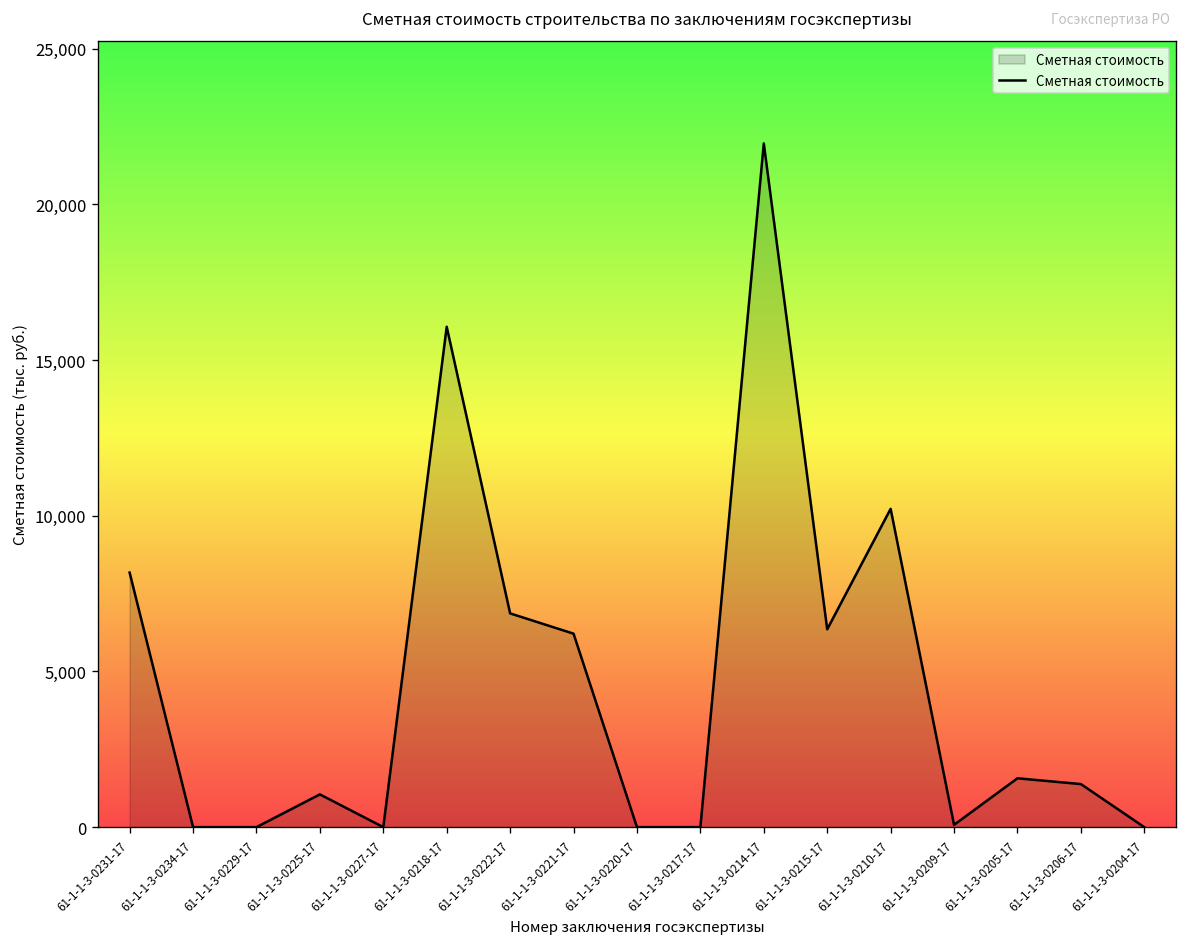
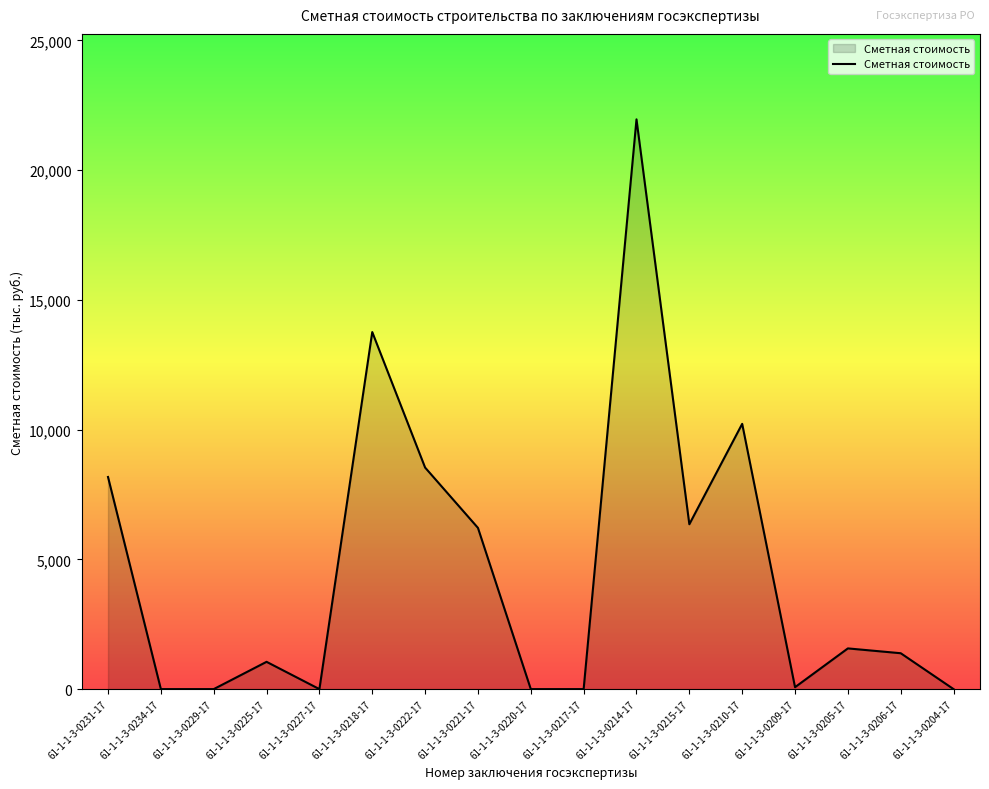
  {
    "61-1-1-3-0231-17": "8,200",
    "61-1-1-3-0234-17": "0",
    "61-1-1-3-0229-17": "0",
    "61-1-1-3-0225-17": "1,100",
    "61-1-1-3-0227-17": "0",
-   "61-1-1-3-0218-17": "16,100",
-   "61-1-1-3-0222-17": "6,900",
+   "61-1-1-3-0218-17": "13,800",
+   "61-1-1-3-0222-17": "8,500",
    "61-1-1-3-0221-17": "6,200",
    "61-1-1-3-0220-17": "0",
    "61-1-1-3-0217-17": "0",
    "61-1-1-3-0214-17": "22,000",
    "61-1-1-3-0215-17": "6,400",
    "61-1-1-3-0210-17": "10,200",
    "61-1-1-3-0209-17": "100",
    "61-1-1-3-0205-17": "1,600",
    "61-1-1-3-0206-17": "1,400",
    "61-1-1-3-0204-17": "0"
  }
